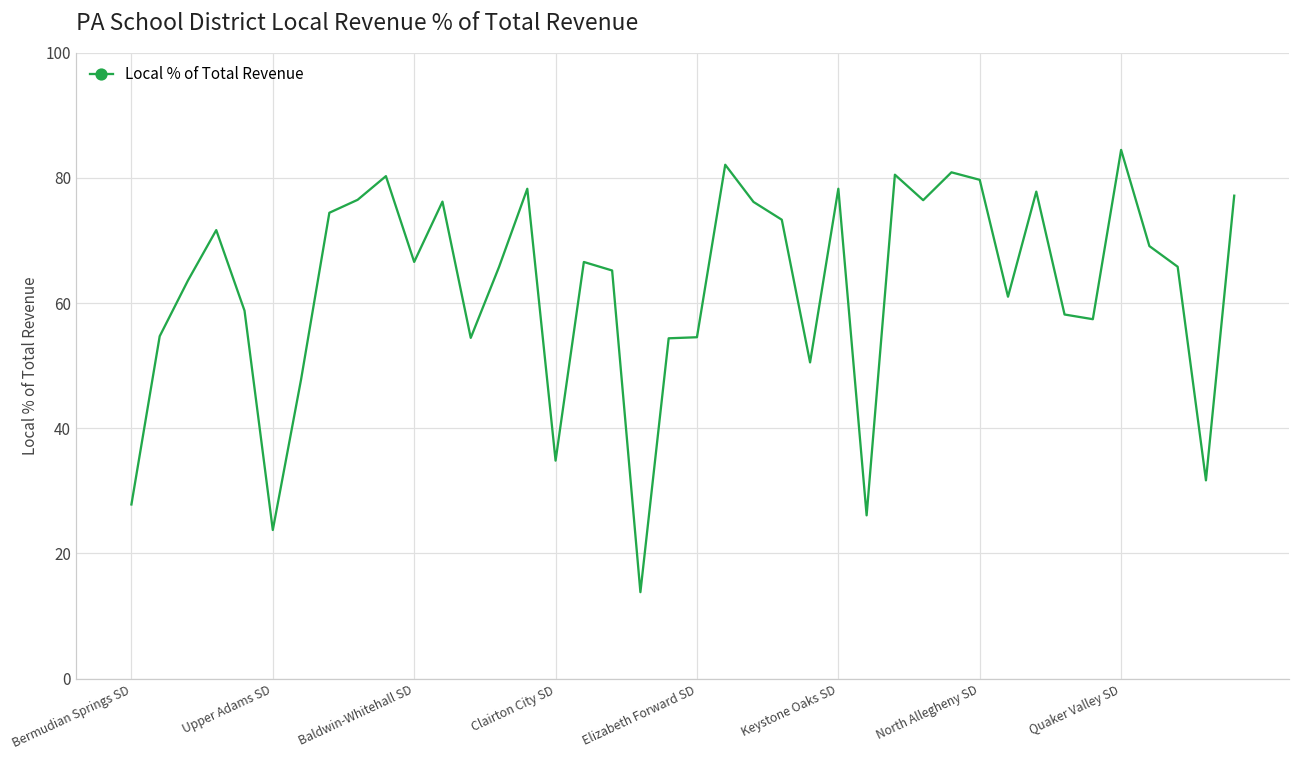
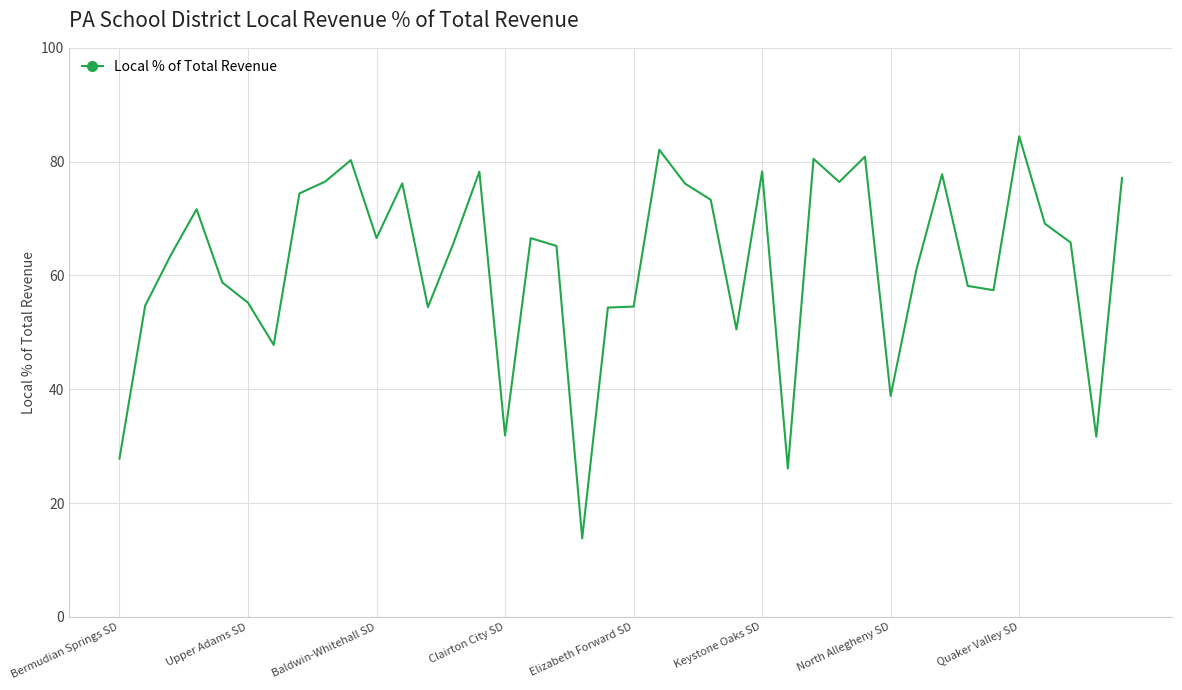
  {
    "Bermudian Springs SD": 28,
-   "Upper Adams SD": 24,
+   "Upper Adams SD": 55,
    "Baldwin-Whitehall SD": 67,
-   "Clairton City SD": 35,
+   "Clairton City SD": 32,
    "Elizabeth Forward SD": 55,
    "Keystone Oaks SD": 78,
-   "North Allegheny SD": 80,
+   "North Allegheny SD": 39,
    "Quaker Valley SD": 84
  }
